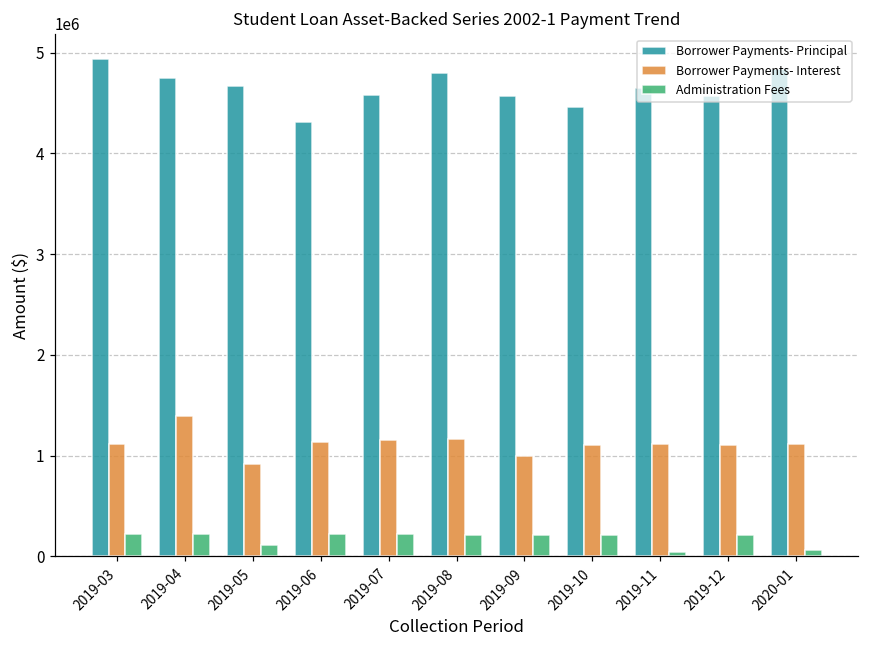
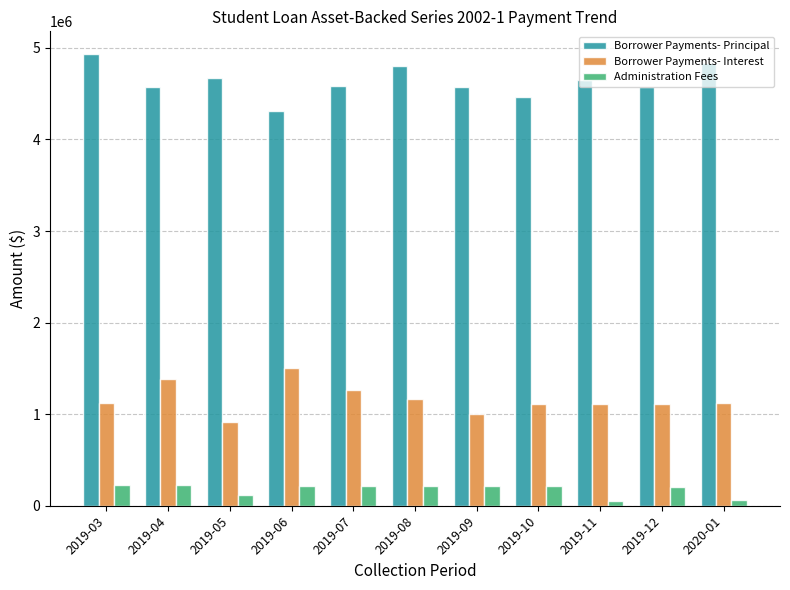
  {
    "Borrower Payments- Principal": {
      "2019-03": 4900000,
-     "2019-04": 4700000,
+     "2019-04": 4600000,
      "2019-05": 4700000,
      "2019-06": 4300000,
      "2019-07": 4600000,
      "2019-08": 4800000,
      "2019-09": 4600000,
      "2019-10": 4500000,
      "2019-12": 4600000
    },
    "Borrower Payments- Interest": {
      "2019-03": 1100000,
      "2019-04": 1400000,
      "2019-05": 900000,
-     "2019-06": 1100000,
-     "2019-07": 1200000,
+     "2019-06": 1500000,
+     "2019-07": 1300000,
      "2019-08": 1200000,
      "2019-09": 1000000,
      "2019-10": 1100000,
      "2019-11": 1100000,
      "2019-12": 1100000,
      "2020-01": 1100000
    },
    "Administration Fees": {
      "2019-03": 200000,
      "2019-04": 200000,
      "2019-05": 100000,
      "2019-06": 200000,
      "2019-07": 200000,
      "2019-08": 200000,
      "2019-09": 200000,
      "2019-10": 200000,
      "2019-11": 0,
      "2019-12": 200000,
      "2020-01": 100000
    }
  }
